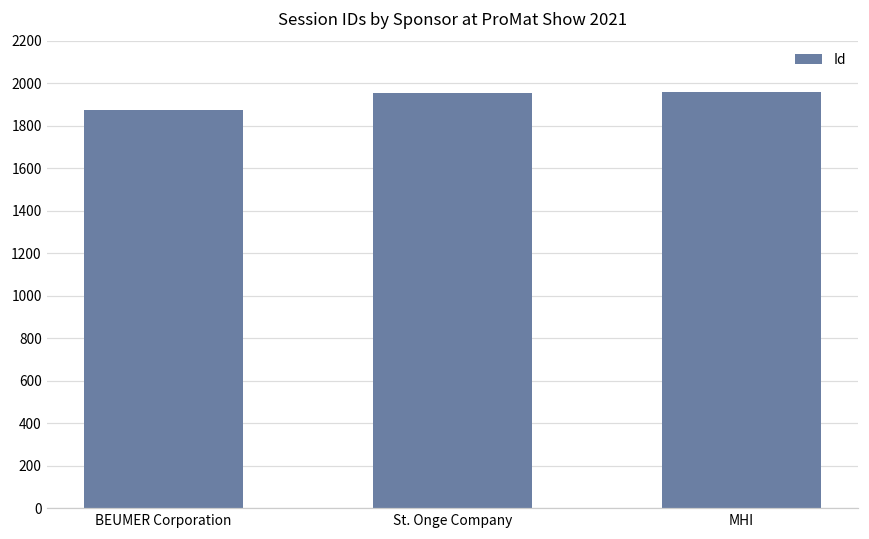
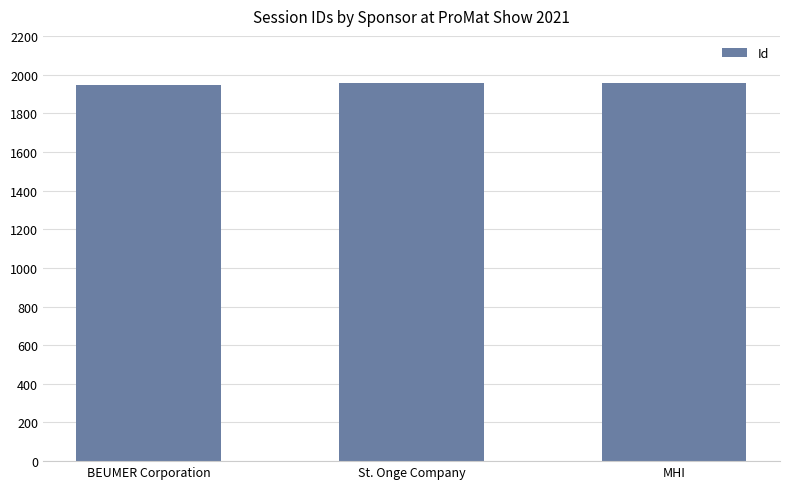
  {
-   "BEUMER Corporation": 1880,
+   "BEUMER Corporation": 1950,
    "St. Onge Company": 1960,
    "MHI": 1960
  }
